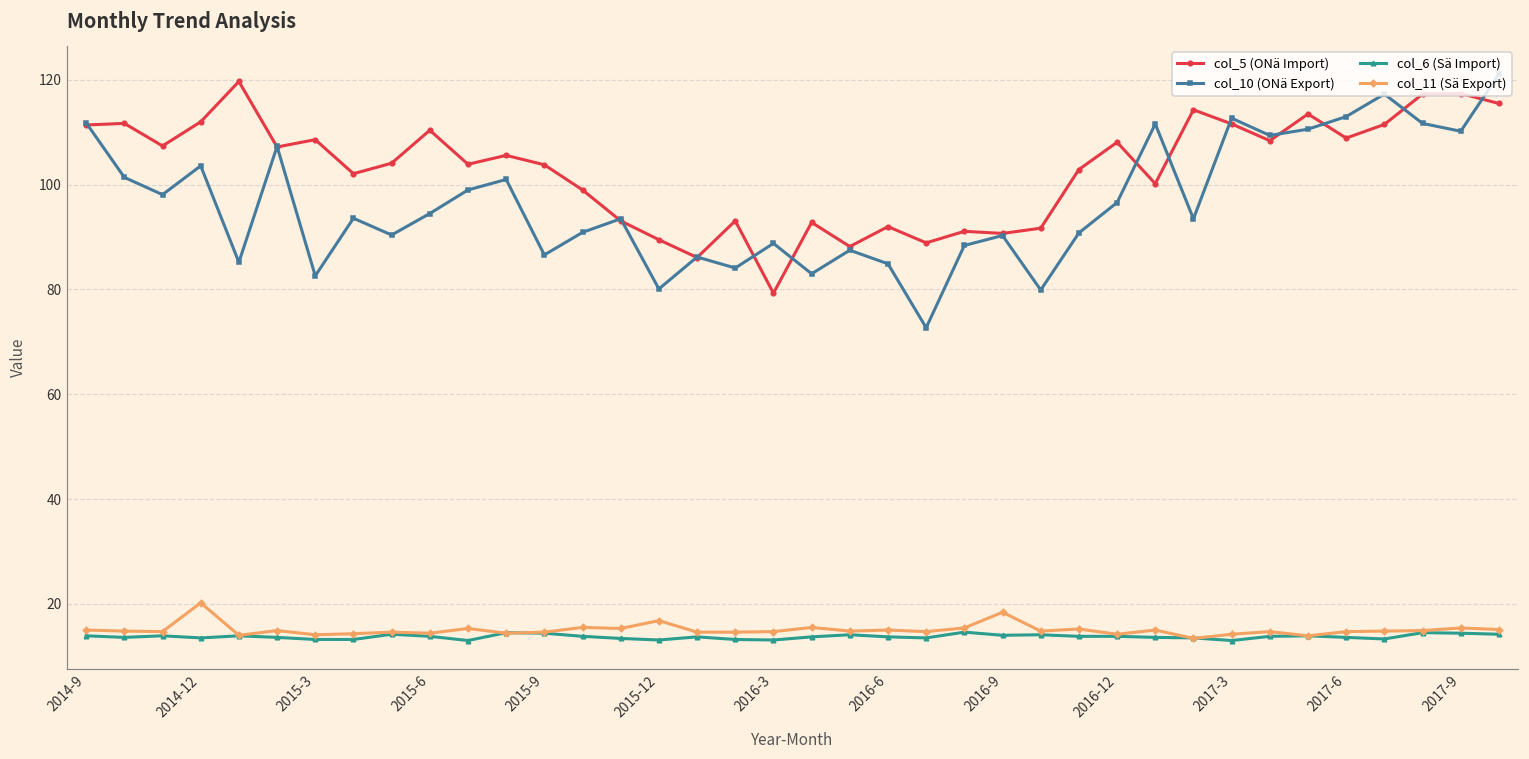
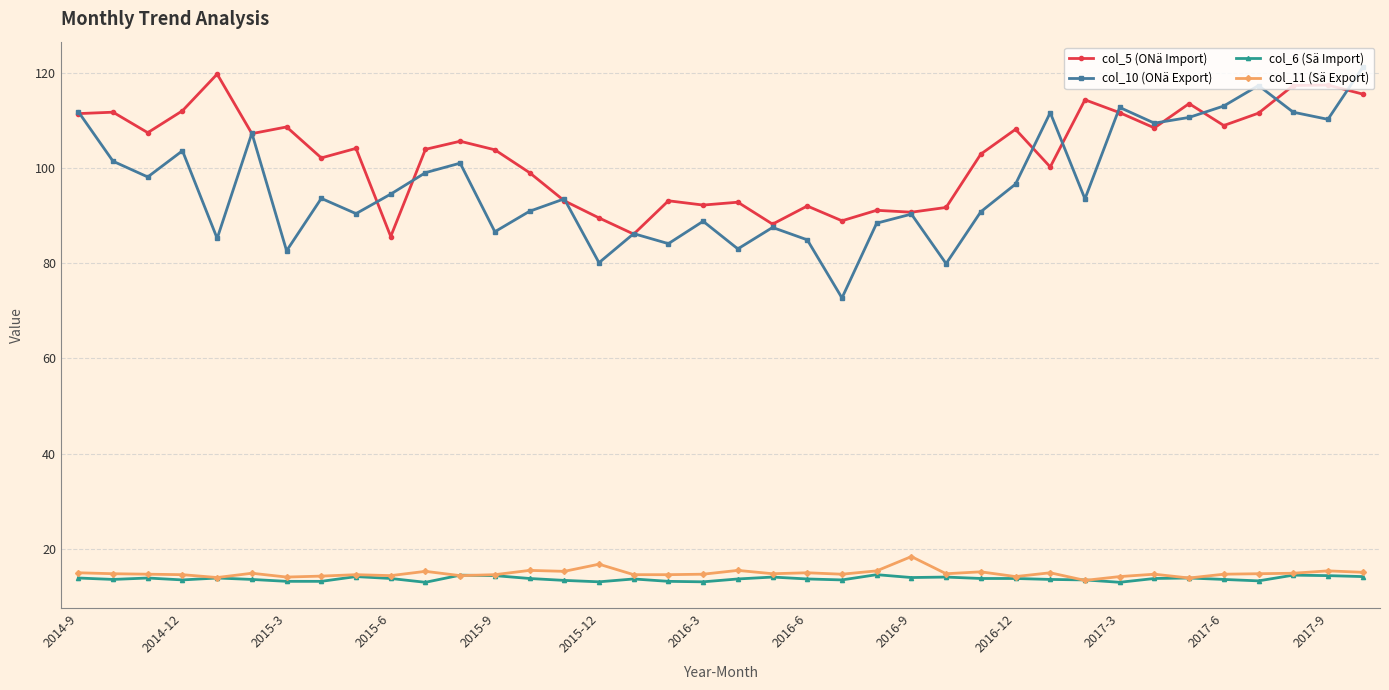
  {
    "col_5 (ONä Import)": {
      "2014-12": 112,
      "2015-3": 109,
-     "2015-6": 110,
+     "2015-6": 86,
      "2015-9": 104,
      "2015-12": 90,
-     "2016-3": 79,
+     "2016-3": 92,
      "2016-6": 92,
      "2016-12": 108,
      "2017-3": 112,
      "2017-6": 109
    },
    "col_11 (Sä Export)": {
      "2014-9": 15,
-     "2014-12": 20,
+     "2014-12": 15,
      "2015-3": 14,
      "2015-6": 14,
      "2015-12": 17,
      "2016-3": 15,
      "2016-6": 15,
      "2016-9": 18,
      "2017-3": 14,
      "2017-6": 15,
      "2017-9": 15
    }
  }
